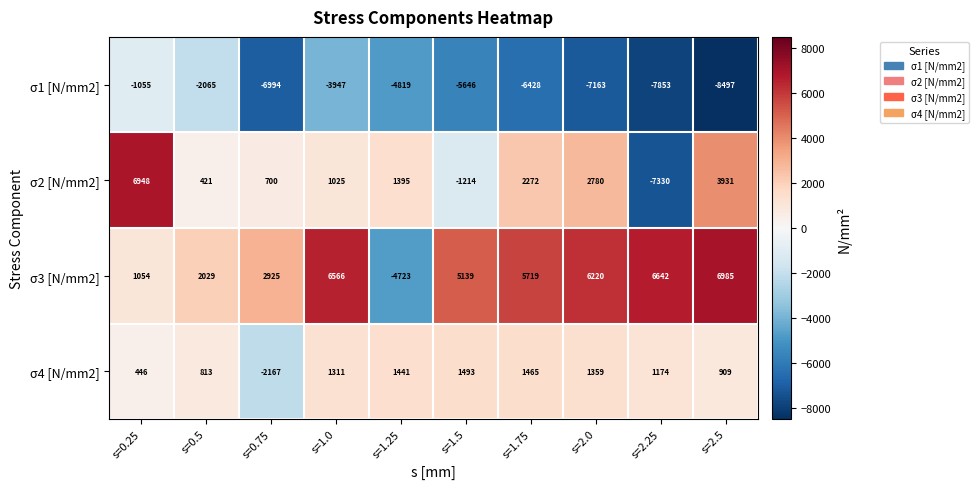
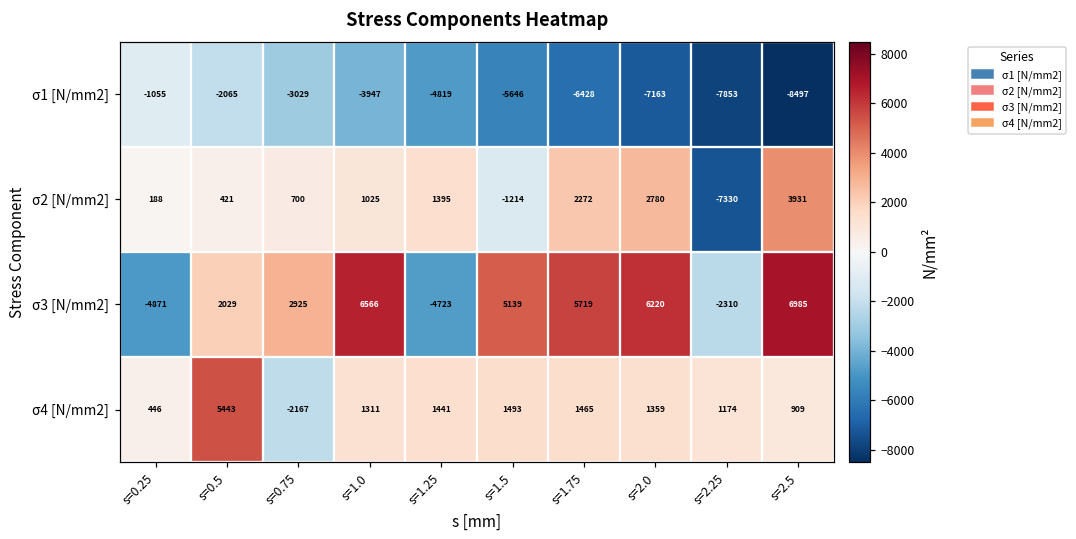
  {
    "σ1 [N/mm2]": {
      "s=0.25": -1055,
      "s=0.5": -2065,
-     "s=0.75": -6994,
+     "s=0.75": -3029,
      "s=1.0": -3947,
      "s=1.25": -4819,
      "s=1.5": -5646,
      "s=1.75": -6428,
      "s=2.0": -7163,
      "s=2.25": -7853,
      "s=2.5": -8497
    },
    "σ2 [N/mm2]": {
-     "s=0.25": 6948,
+     "s=0.25": 188,
      "s=0.5": 421,
      "s=0.75": 700,
      "s=1.0": 1025,
      "s=1.25": 1395,
      "s=1.5": -1214,
      "s=1.75": 2272,
      "s=2.0": 2780,
      "s=2.25": -7330,
      "s=2.5": 3931
    },
    "σ3 [N/mm2]": {
-     "s=0.25": 1054,
+     "s=0.25": -4871,
      "s=0.5": 2029,
      "s=0.75": 2925,
      "s=1.0": 6566,
      "s=1.25": -4723,
      "s=1.5": 5139,
      "s=1.75": 5719,
      "s=2.0": 6220,
-     "s=2.25": 6642,
+     "s=2.25": -2310,
      "s=2.5": 6985
    },
    "σ4 [N/mm2]": {
      "s=0.25": 446,
-     "s=0.5": 813,
+     "s=0.5": 5443,
      "s=0.75": -2167,
      "s=1.0": 1311,
      "s=1.25": 1441,
      "s=1.5": 1493,
      "s=1.75": 1465,
      "s=2.0": 1359,
      "s=2.25": 1174,
      "s=2.5": 909
    }
  }
